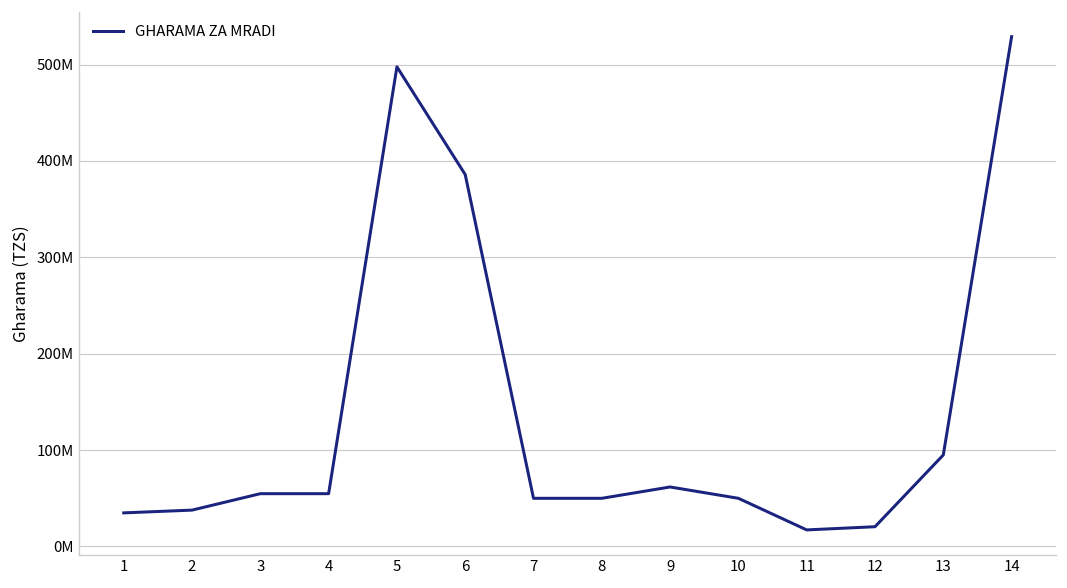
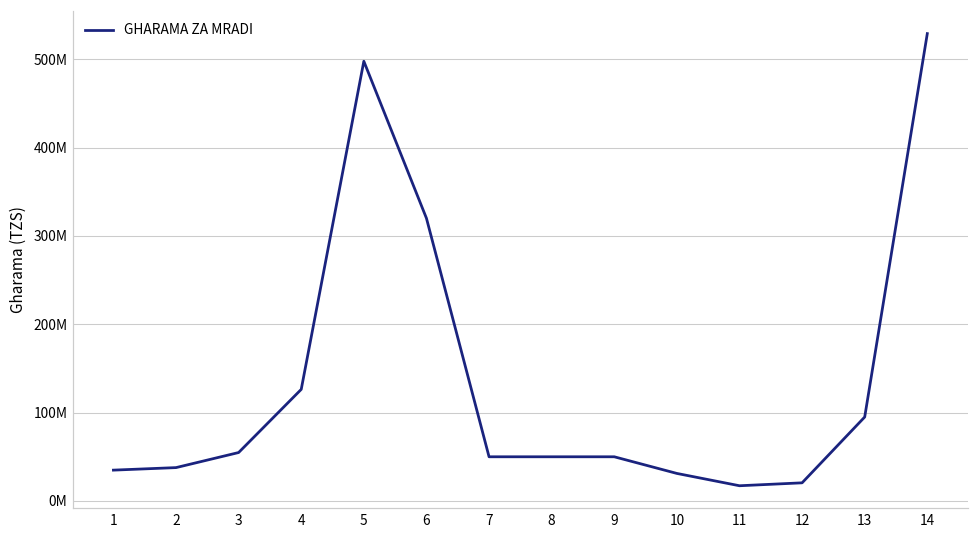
  {
    "1": 30000000,
    "2": 40000000,
    "3": 50000000,
-   "4": 50000000,
+   "4": 130000000,
    "5": 500000000,
-   "6": 390000000,
+   "6": 320000000,
    "7": 50000000,
    "8": 50000000,
-   "9": 60000000,
-   "10": 50000000,
+   "9": 50000000,
+   "10": 30000000,
    "11": 20000000,
    "12": 20000000,
    "13": 100000000,
    "14": 530000000
  }
